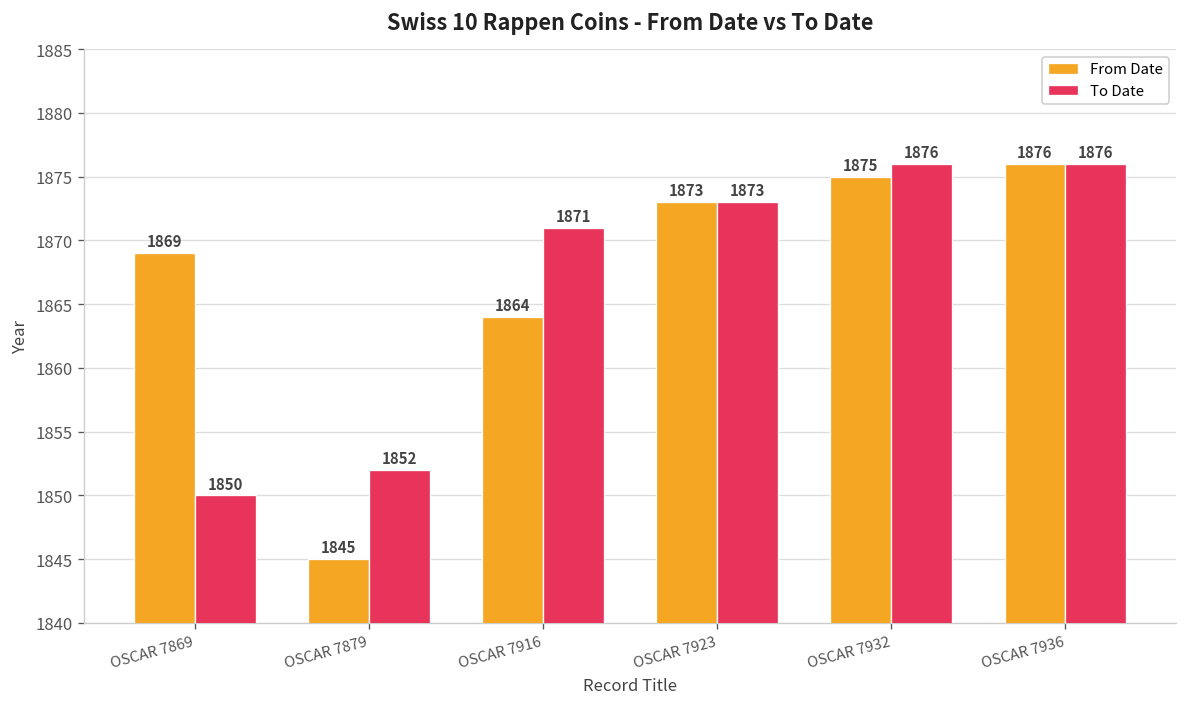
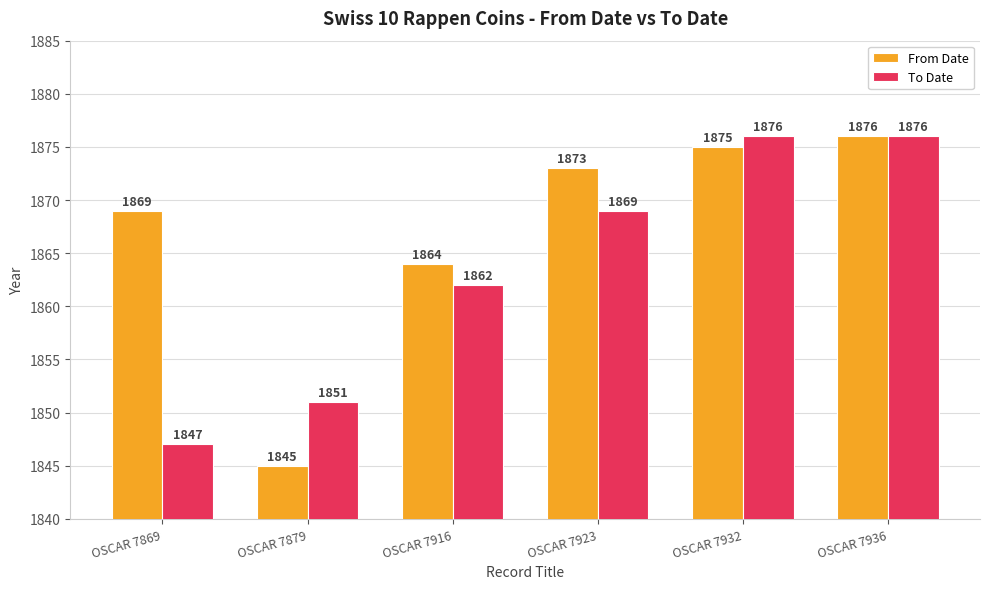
  {
    "From Date": {
      "OSCAR 7869": 1869,
      "OSCAR 7879": 1845,
      "OSCAR 7916": 1864,
      "OSCAR 7923": 1873,
      "OSCAR 7932": 1875,
      "OSCAR 7936": 1876
    },
    "To Date": {
-     "OSCAR 7869": 1850,
-     "OSCAR 7879": 1852,
-     "OSCAR 7916": 1871,
-     "OSCAR 7923": 1873,
+     "OSCAR 7869": 1847,
+     "OSCAR 7879": 1851,
+     "OSCAR 7916": 1862,
+     "OSCAR 7923": 1869,
      "OSCAR 7932": 1876,
      "OSCAR 7936": 1876
    }
  }
